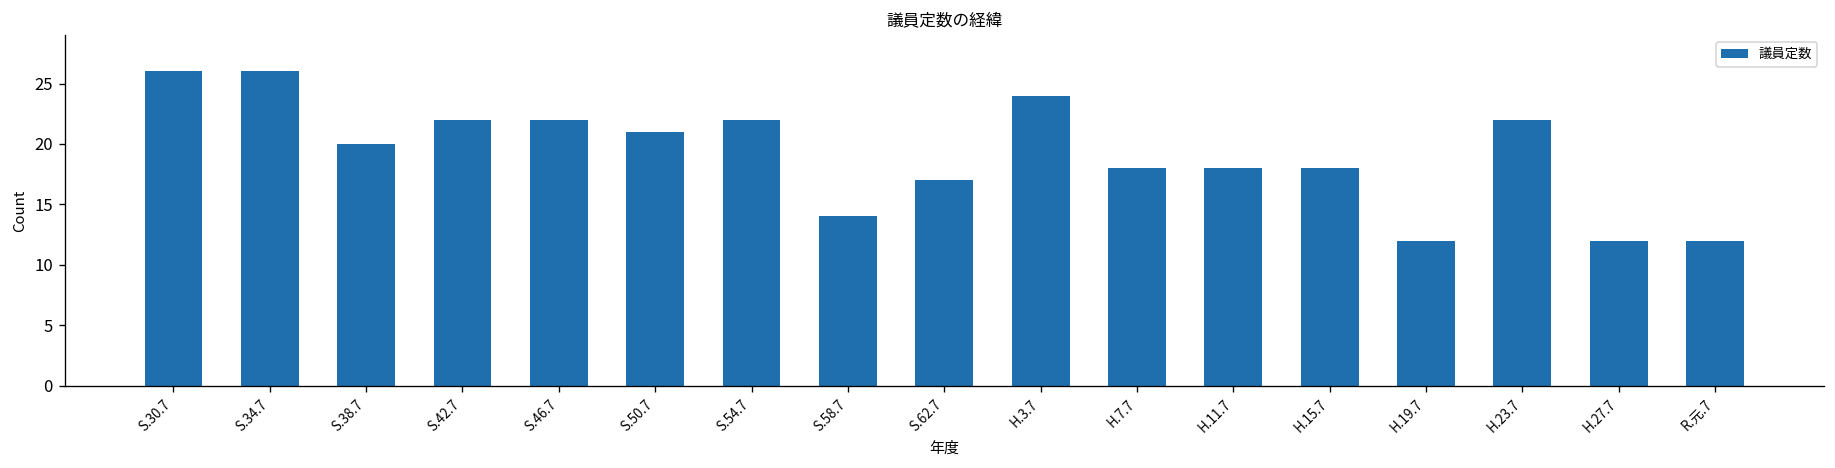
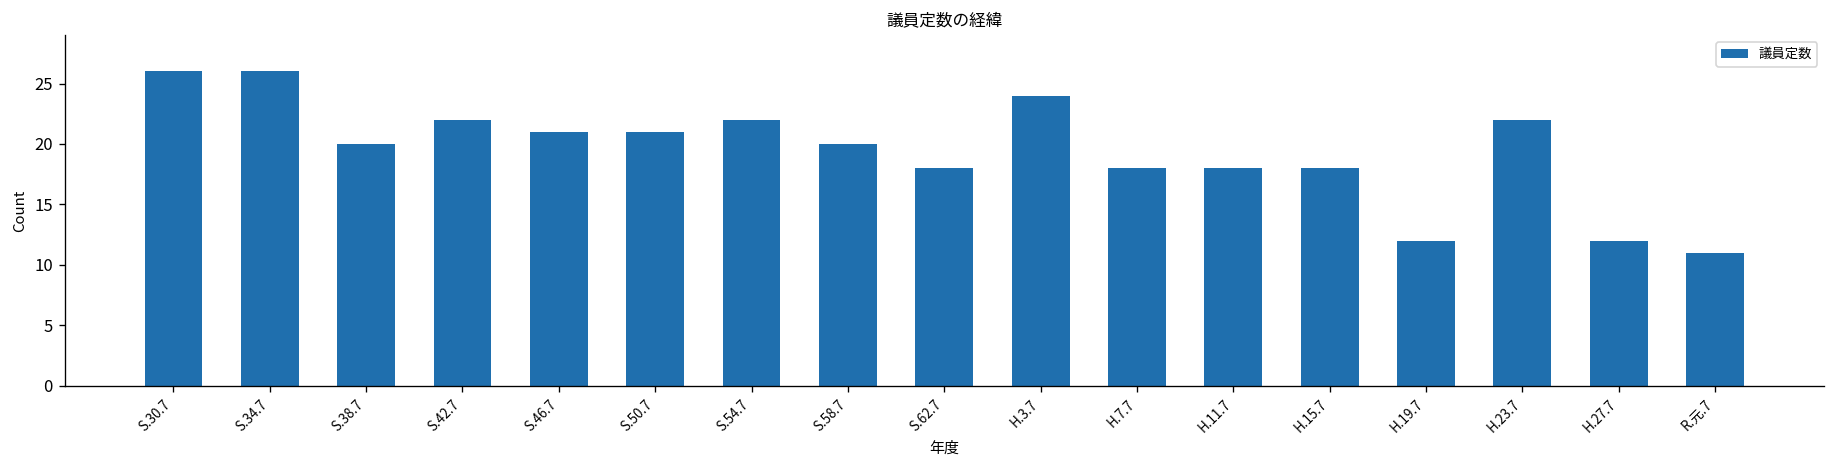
  {
    "S.30.7": 26,
    "S.34.7": 26,
    "S.38.7": 20,
    "S.42.7": 22,
-   "S.46.7": 22,
+   "S.46.7": 21,
    "S.50.7": 21,
    "S.54.7": 22,
-   "S.58.7": 14,
-   "S.62.7": 17,
+   "S.58.7": 20,
+   "S.62.7": 18,
    "H.3.7": 24,
    "H.7.7": 18,
    "H.11.7": 18,
    "H.15.7": 18,
    "H.19.7": 12,
    "H.23.7": 22,
    "H.27.7": 12,
-   "R.元.7": 12
+   "R.元.7": 11
  }
